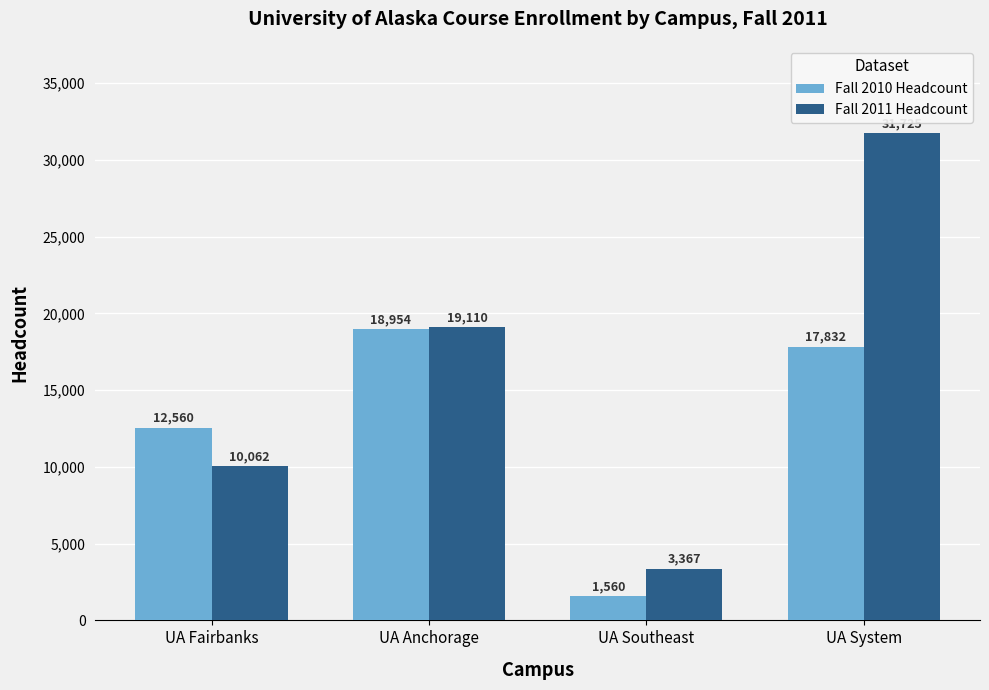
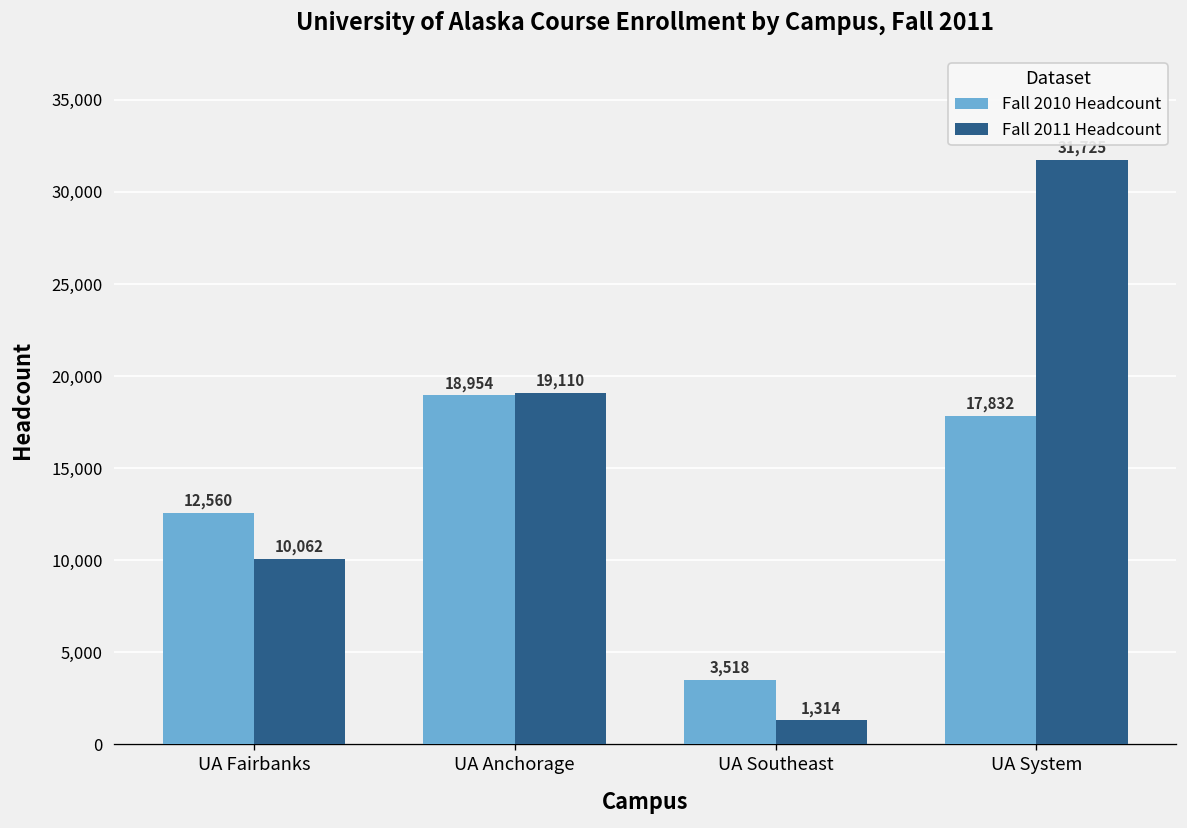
  {
    "Fall 2010 Headcount": {
      "UA Fairbanks": "12,560",
      "UA Anchorage": "18,954",
-     "UA Southeast": "1,560",
+     "UA Southeast": "3,518",
      "UA System": "17,832"
    },
    "Fall 2011 Headcount": {
      "UA Fairbanks": "10,062",
      "UA Anchorage": "19,110",
-     "UA Southeast": "3,367"
+     "UA Southeast": "1,314"
    }
  }
